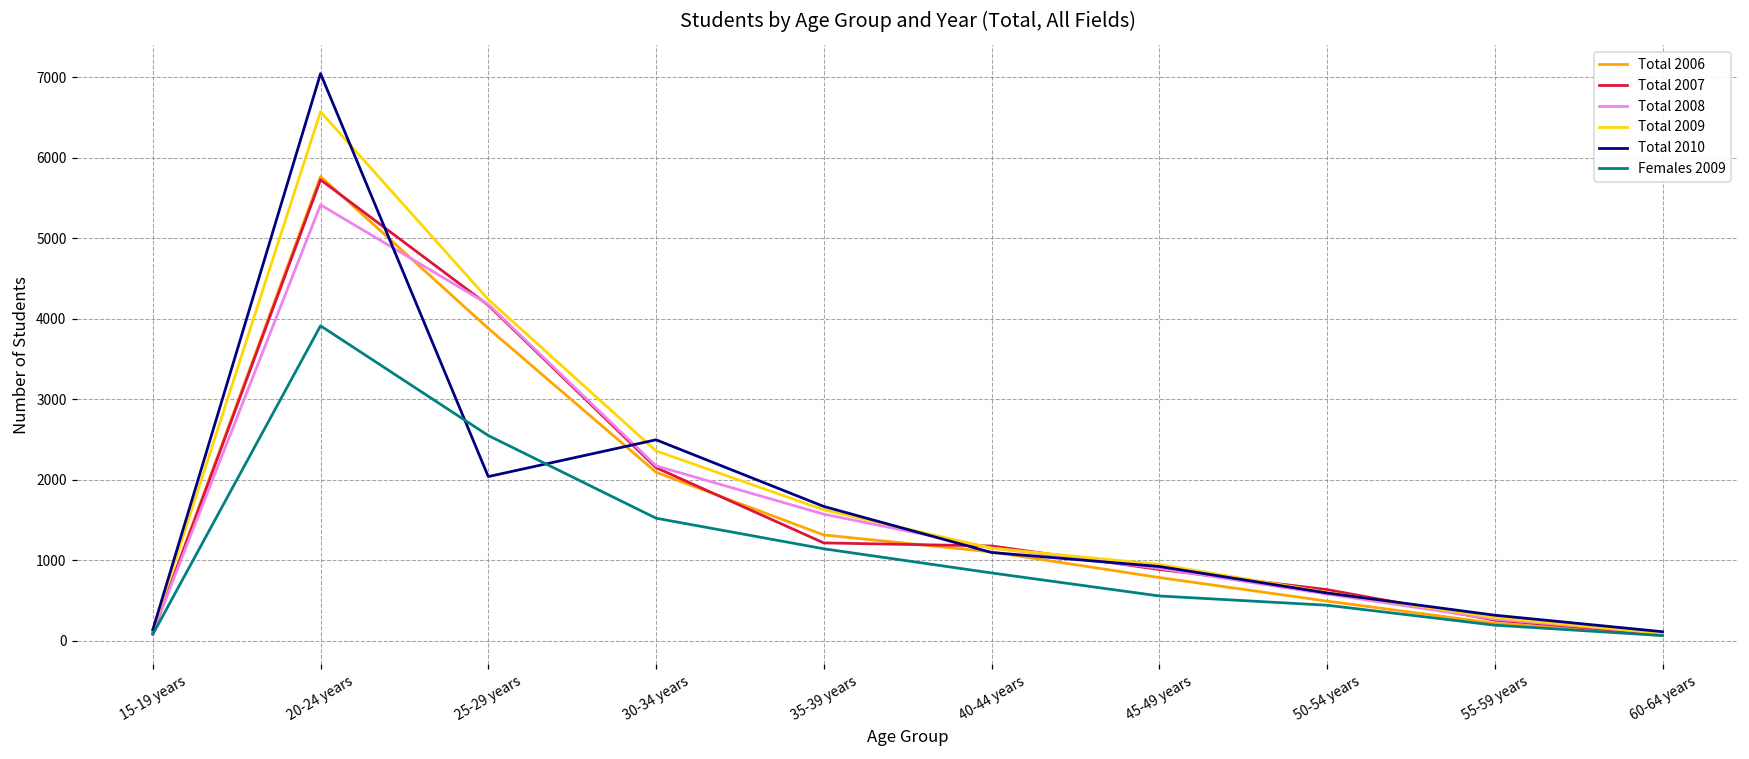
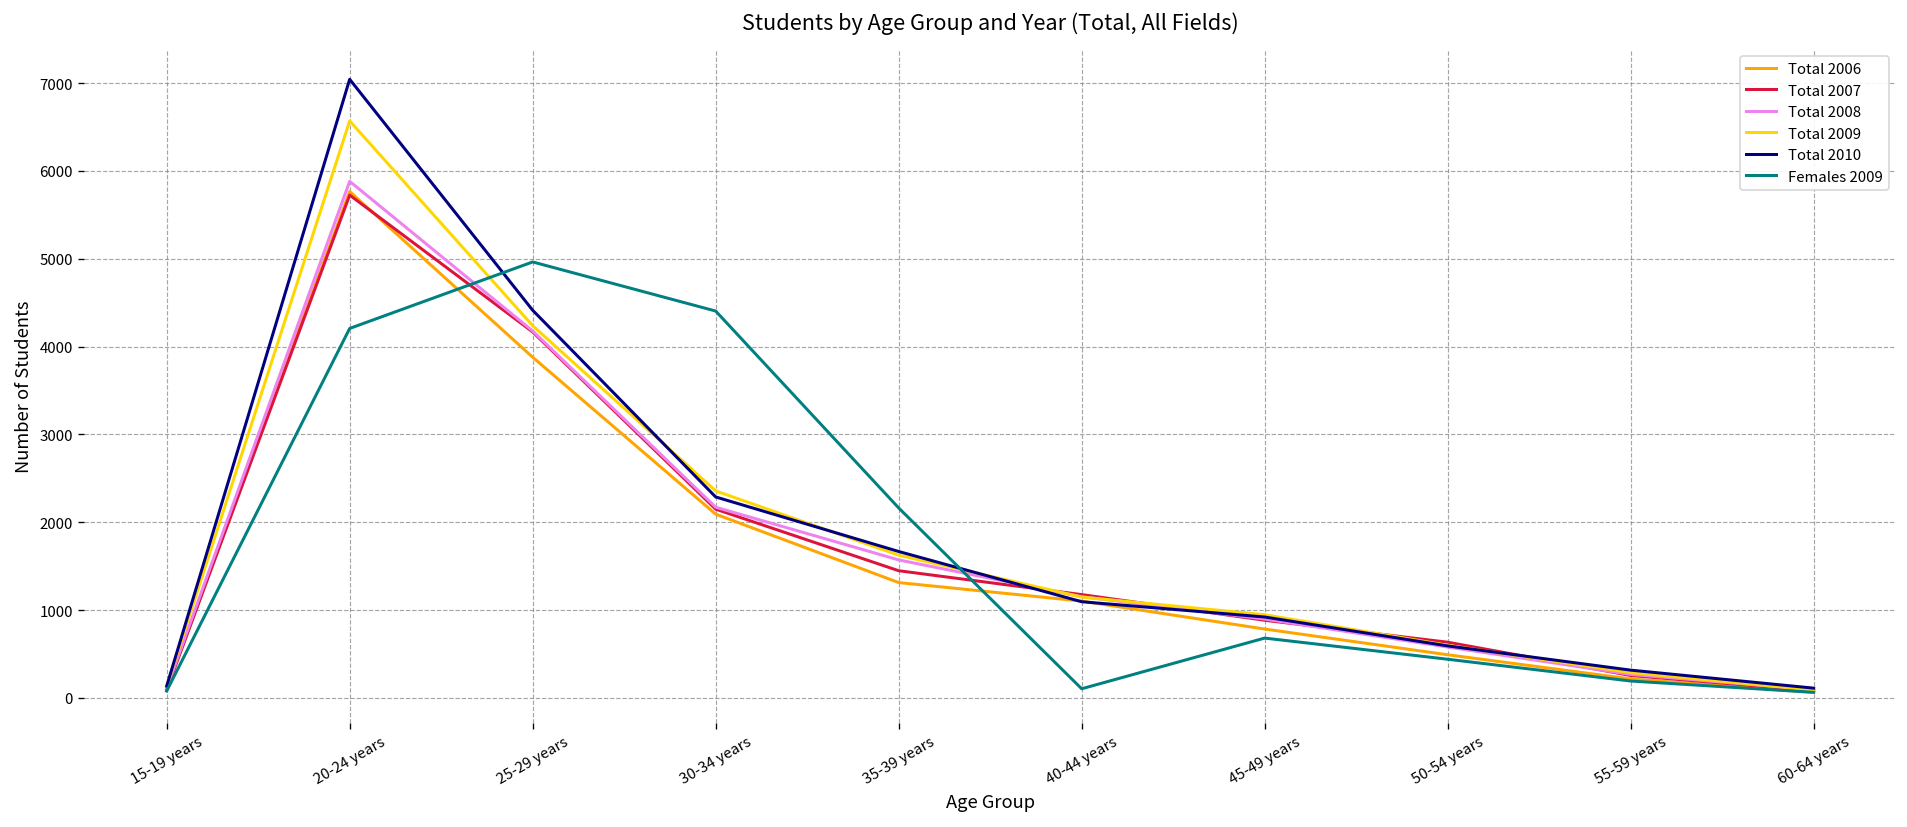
  {
    "Total 2007": {
      "20-24 years": 5700,
-     "35-39 years": 1200,
+     "35-39 years": 1400,
      "50-54 years": 600
    },
    "Total 2008": {
-     "20-24 years": 5400,
+     "20-24 years": 5900,
      "35-39 years": 1600
    },
    "Total 2010": {
      "20-24 years": 7000,
-     "25-29 years": 2000,
-     "30-34 years": 2500,
+     "25-29 years": 4400,
+     "30-34 years": 2300,
      "35-39 years": 1700
    },
    "Females 2009": {
-     "20-24 years": 3900,
-     "25-29 years": 2500,
-     "30-34 years": 1500,
-     "35-39 years": 1100,
-     "40-44 years": 800,
-     "45-49 years": 600,
+     "20-24 years": 4200,
+     "25-29 years": 5000,
+     "30-34 years": 4400,
+     "35-39 years": 2200,
+     "40-44 years": 100,
+     "45-49 years": 700,
      "50-54 years": 400
    }
  }
